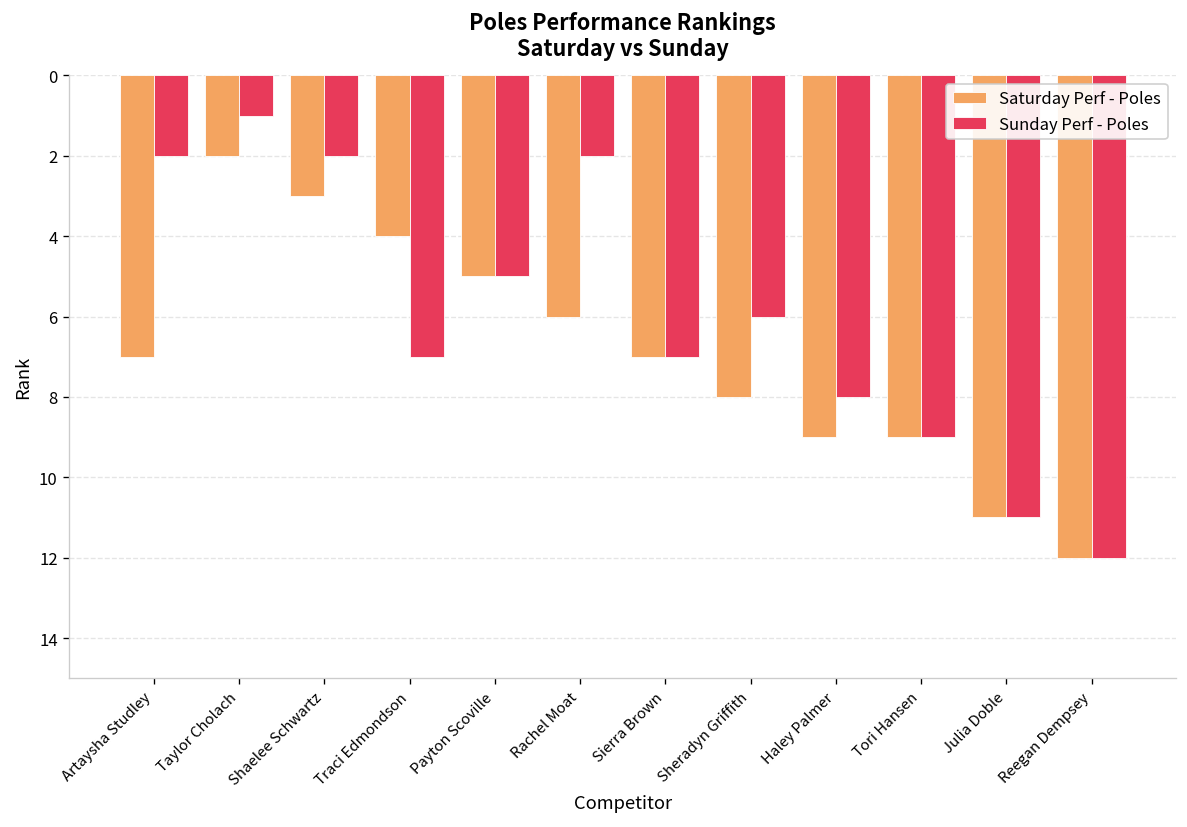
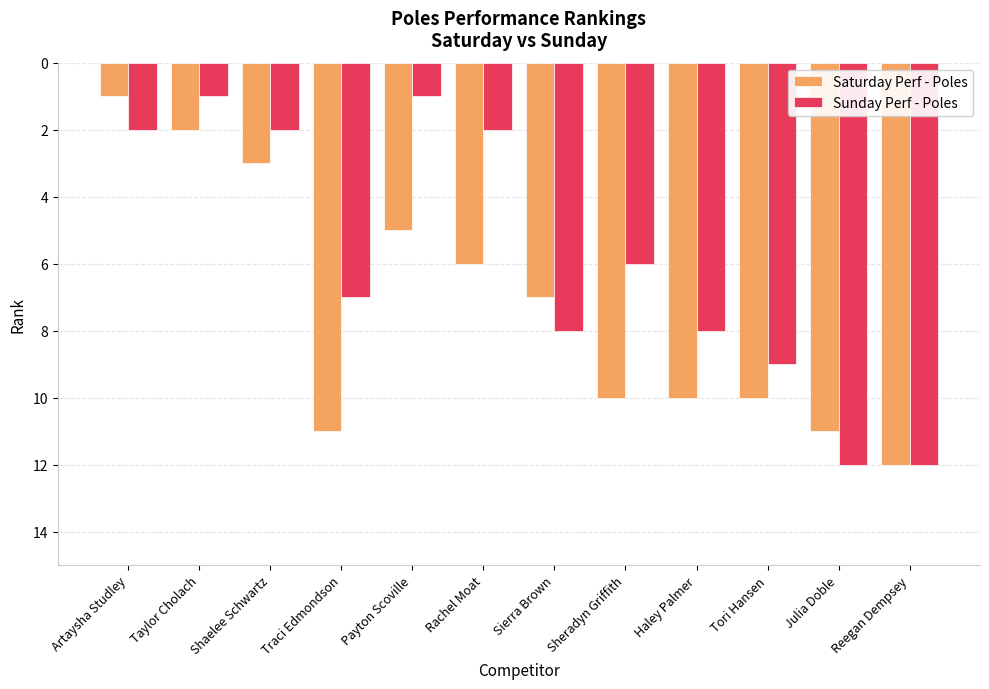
  {
    "Saturday Perf - Poles": {
-     "Artaysha Studley": 7,
+     "Artaysha Studley": 1,
      "Taylor Cholach": 2,
      "Shaelee Schwartz": 3,
-     "Traci Edmondson": 4,
+     "Traci Edmondson": 11,
      "Payton Scoville": 5,
      "Rachel Moat": 6,
      "Sierra Brown": 7,
-     "Sheradyn Griffith": 8,
-     "Haley Palmer": 9,
-     "Tori Hansen": 9,
+     "Sheradyn Griffith": 10,
+     "Haley Palmer": 10,
+     "Tori Hansen": 10,
      "Julia Doble": 11,
      "Reegan Dempsey": 12
    },
    "Sunday Perf - Poles": {
      "Artaysha Studley": 2,
      "Taylor Cholach": 1,
      "Shaelee Schwartz": 2,
      "Traci Edmondson": 7,
-     "Payton Scoville": 5,
+     "Payton Scoville": 1,
      "Rachel Moat": 2,
-     "Sierra Brown": 7,
+     "Sierra Brown": 8,
      "Sheradyn Griffith": 6,
      "Haley Palmer": 8,
      "Tori Hansen": 9,
-     "Julia Doble": 11,
+     "Julia Doble": 12,
      "Reegan Dempsey": 12
    }
  }
